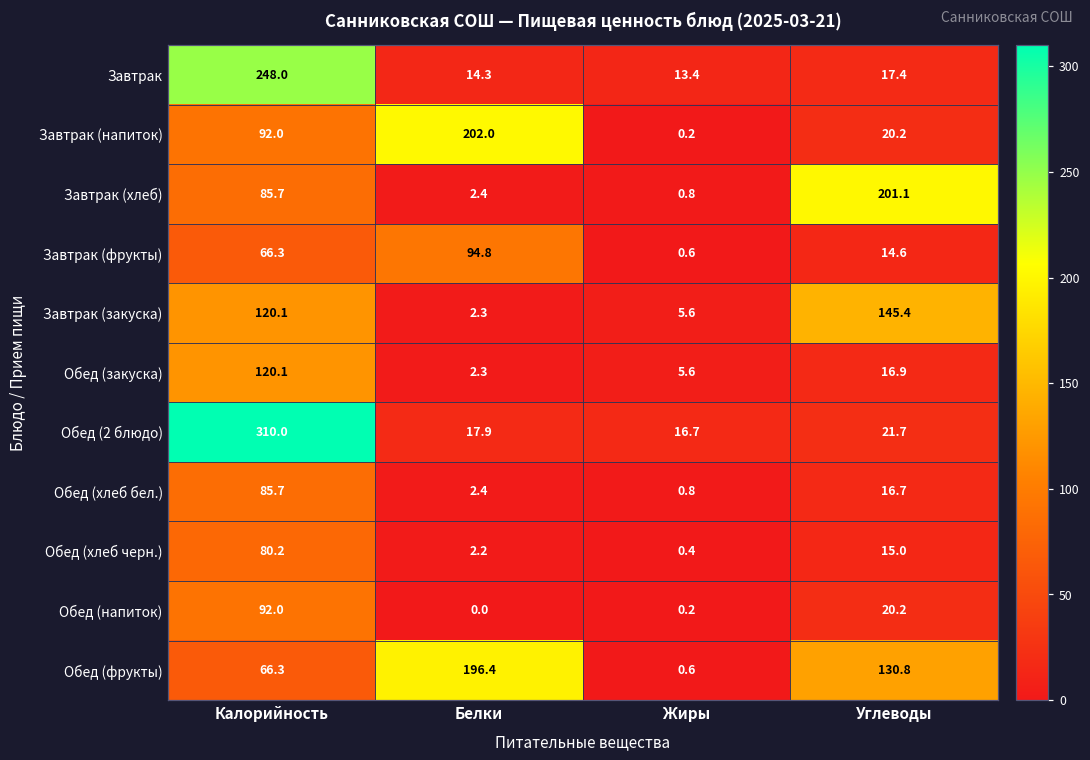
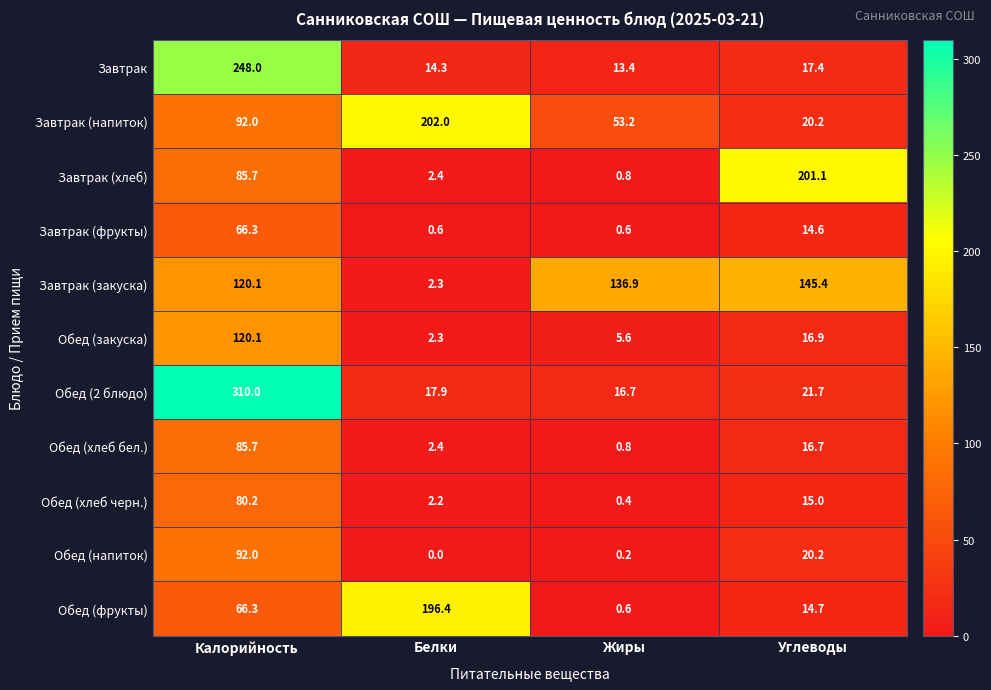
  {
    "Завтрак": {
      "Калорийность": 248.0,
      "Белки": 14.3,
      "Жиры": 13.4,
      "Углеводы": 17.4
    },
    "Завтрак (напиток)": {
      "Калорийность": 92.0,
      "Белки": 202.0,
-     "Жиры": 0.2,
+     "Жиры": 53.2,
      "Углеводы": 20.2
    },
    "Завтрак (хлеб)": {
      "Калорийность": 85.7,
      "Белки": 2.4,
      "Жиры": 0.8,
      "Углеводы": 201.1
    },
    "Завтрак (фрукты)": {
      "Калорийность": 66.3,
-     "Белки": 94.8,
+     "Белки": 0.6,
      "Жиры": 0.6,
      "Углеводы": 14.6
    },
    "Завтрак (закуска)": {
      "Калорийность": 120.1,
      "Белки": 2.3,
-     "Жиры": 5.6,
+     "Жиры": 136.9,
      "Углеводы": 145.4
    },
    "Обед (закуска)": {
      "Калорийность": 120.1,
      "Белки": 2.3,
      "Жиры": 5.6,
      "Углеводы": 16.9
    },
    "Обед (2 блюдо)": {
      "Калорийность": 310.0,
      "Белки": 17.9,
      "Жиры": 16.7,
      "Углеводы": 21.7
    },
    "Обед (хлеб бел.)": {
      "Калорийность": 85.7,
      "Белки": 2.4,
      "Жиры": 0.8,
      "Углеводы": 16.7
    },
    "Обед (хлеб черн.)": {
      "Калорийность": 80.2,
      "Белки": 2.2,
      "Жиры": 0.4,
      "Углеводы": 15.0
    },
    "Обед (напиток)": {
      "Калорийность": 92.0,
      "Белки": 0.0,
      "Жиры": 0.2,
      "Углеводы": 20.2
    },
    "Обед (фрукты)": {
      "Калорийность": 66.3,
      "Белки": 196.4,
      "Жиры": 0.6,
-     "Углеводы": 130.8
+     "Углеводы": 14.7
    }
  }
